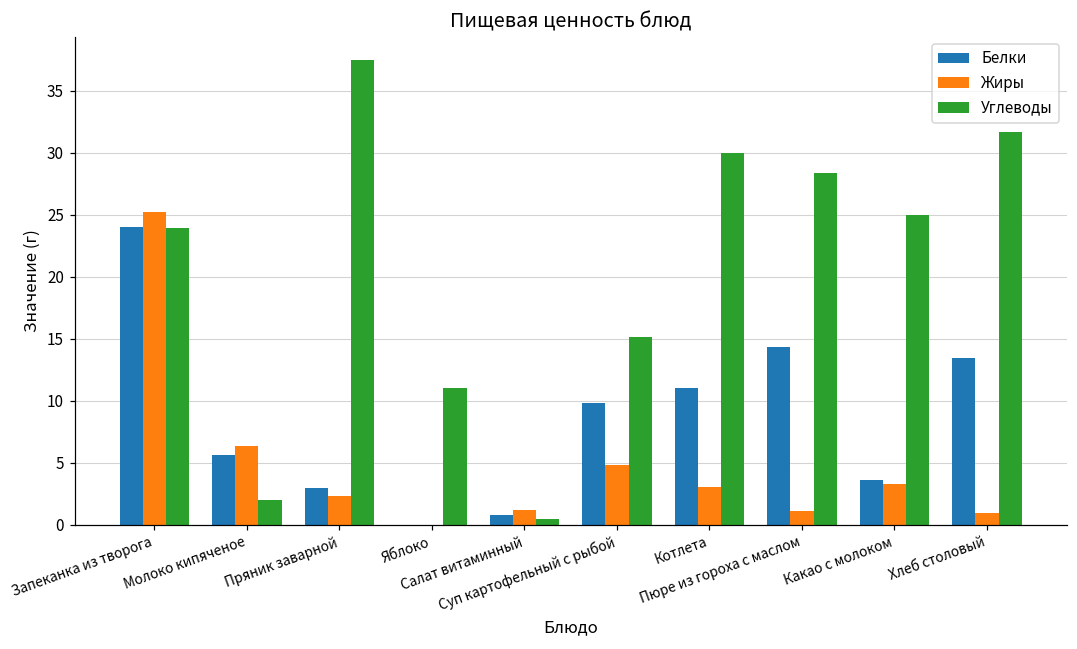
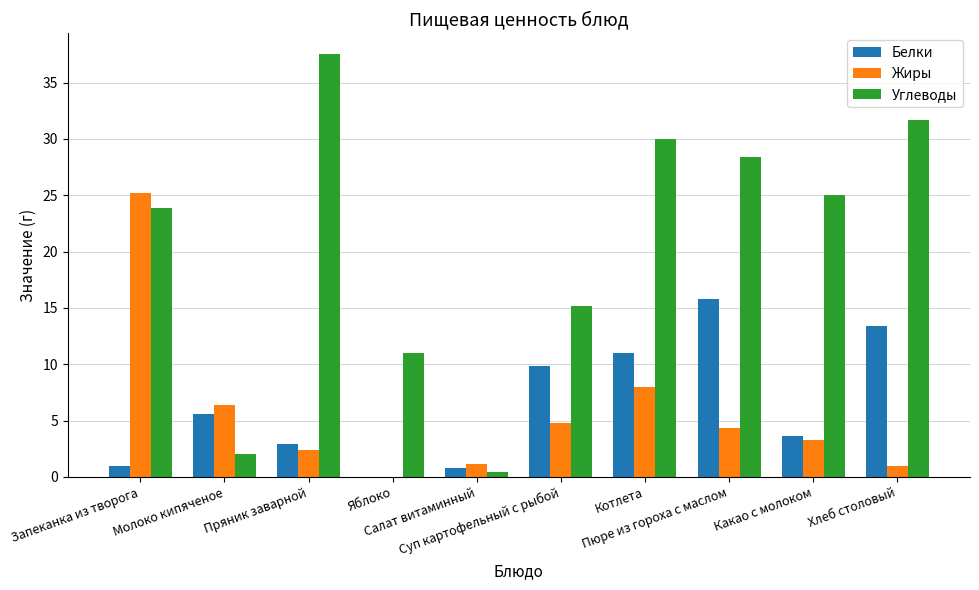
  {
    "Белки": {
-     "Запеканка из творога": 24,
+     "Запеканка из творога": 1,
      "Молоко кипяченое": 5.6,
      "Пряник заварной": 3.0,
      "Яблоко": 0.0,
      "Салат витаминный": 0.8,
      "Суп картофельный с рыбой": 9.9,
      "Котлета": 11.0,
-     "Пюре из гороха с маслом": 14.3,
+     "Пюре из гороха с маслом": 15.8,
      "Какао с молоком": 3.6,
      "Хлеб столовый": 13.4
    },
    "Жиры": {
      "Запеканка из творога": 25.2,
      "Молоко кипяченое": 6.4,
      "Пряник заварной": 2.4,
      "Яблоко": 0.0,
      "Салат витаминный": 1.2,
      "Суп картофельный с рыбой": 4.8,
-     "Котлета": 3,
-     "Пюре из гороха с маслом": 1.1,
+     "Котлета": 8,
+     "Пюре из гороха с маслом": 4.4,
      "Какао с молоком": 3.3,
      "Хлеб столовый": 1.0
    },
    "Углеводы": {
      "Запеканка из творога": 23.9,
      "Молоко кипяченое": 2.0,
      "Пряник заварной": 37.5,
      "Яблоко": 11.0,
      "Салат витаминный": 0.5,
      "Суп картофельный с рыбой": 15.2,
      "Котлета": 30.0,
      "Пюре из гороха с маслом": 28.4,
      "Какао с молоком": 25.0,
      "Хлеб столовый": 31.7
    }
  }
